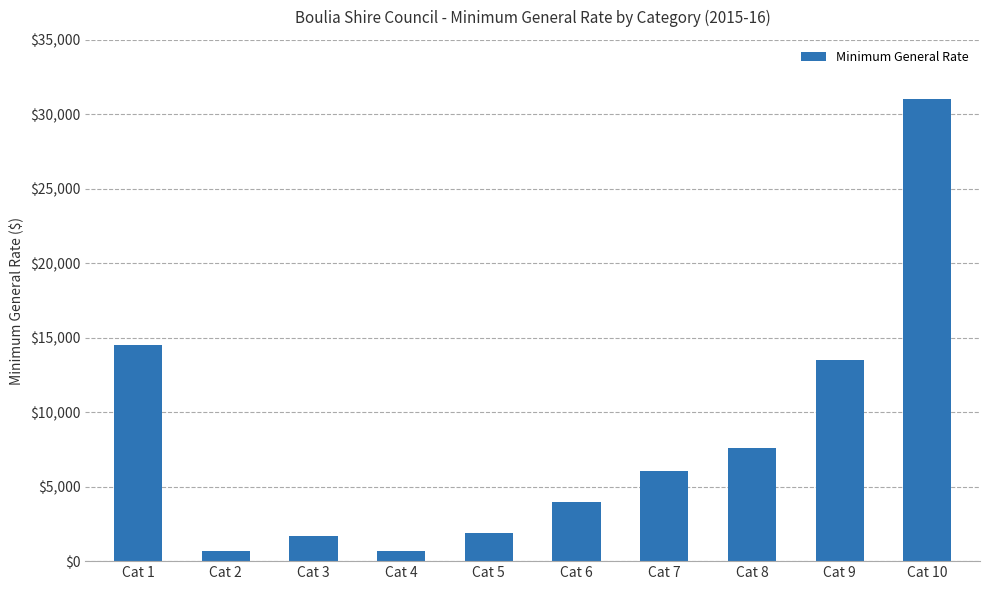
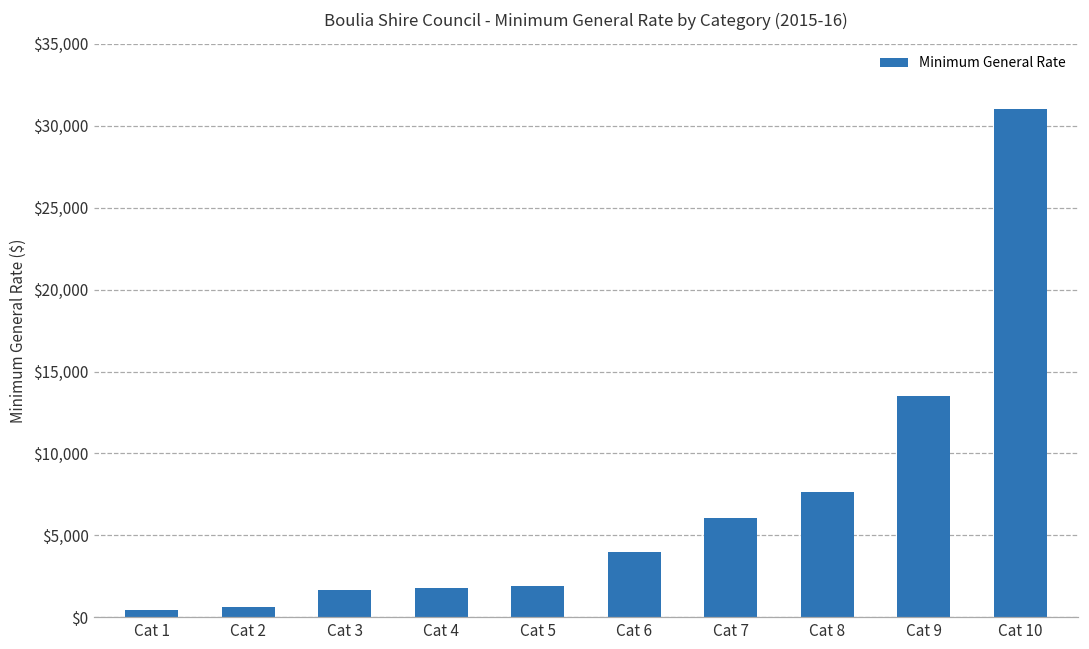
  {
-   "Cat 1": "$14,500",
+   "Cat 1": "$400",
    "Cat 2": "$700",
    "Cat 3": "$1,700",
-   "Cat 4": "$700",
+   "Cat 4": "$1,800",
    "Cat 5": "$1,900",
    "Cat 6": "$4,000",
    "Cat 7": "$6,100",
    "Cat 8": "$7,600",
    "Cat 9": "$13,500",
    "Cat 10": "$31,000"
  }
